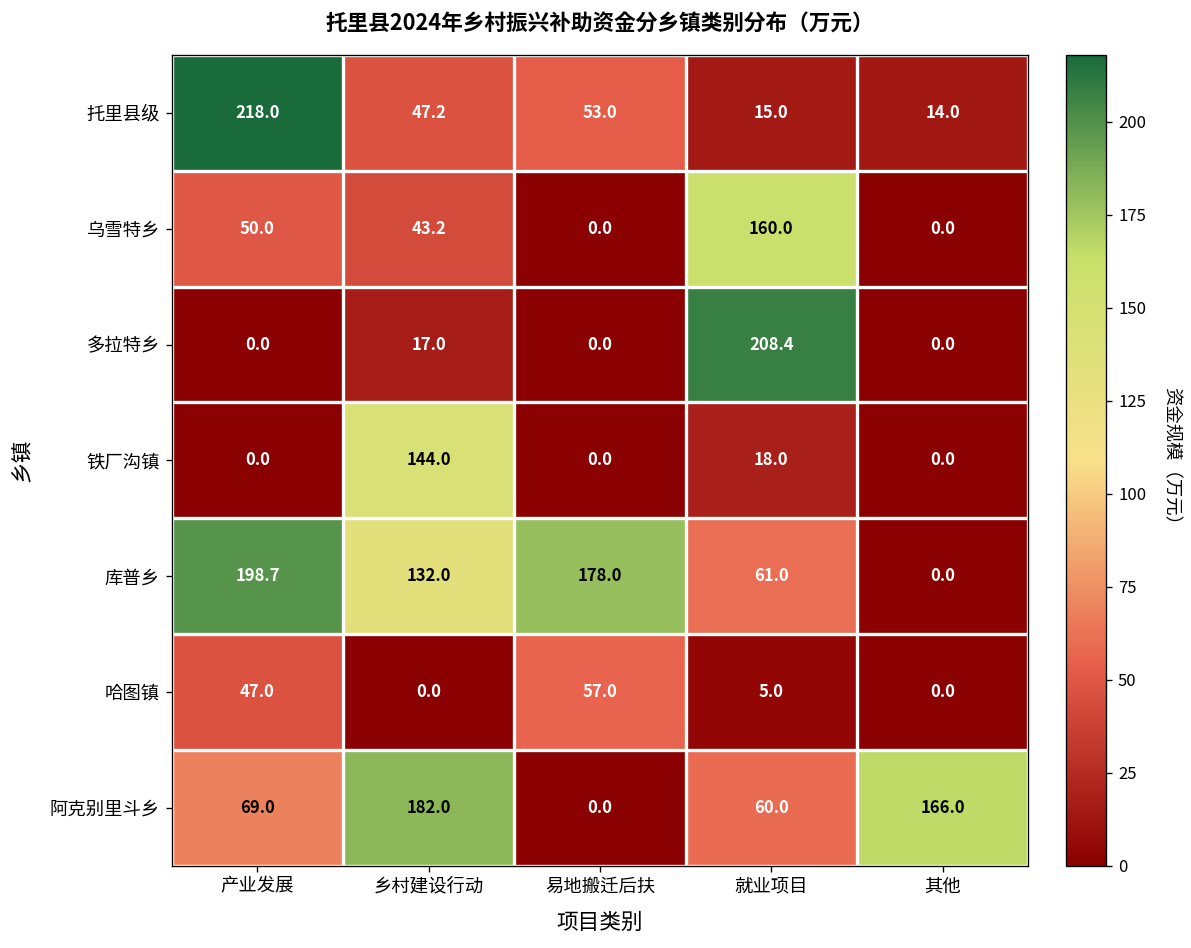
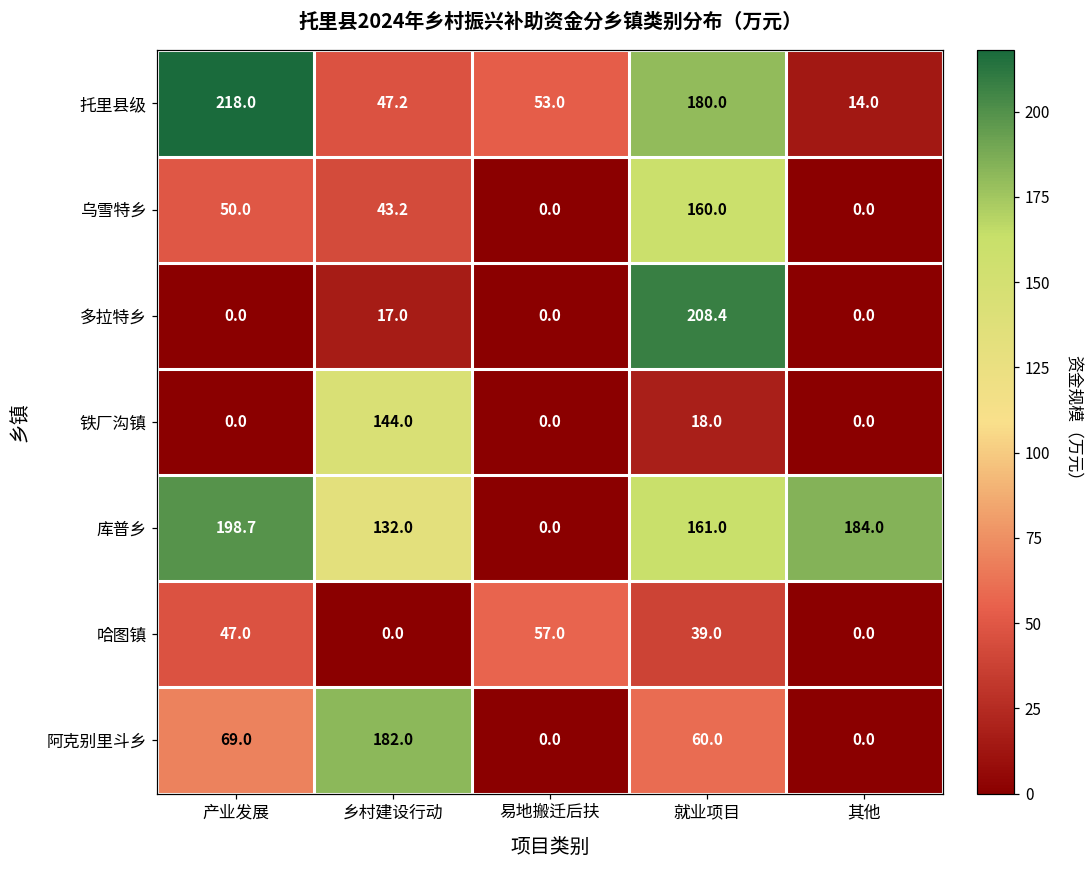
  {
    "托里县级": {
      "产业发展": 218.0,
      "乡村建设行动": 47.2,
      "易地搬迁后扶": 53.0,
-     "就业项目": 15.0,
+     "就业项目": 180.0,
      "其他": 14.0
    },
    "乌雪特乡": {
      "产业发展": 50.0,
      "乡村建设行动": 43.2,
      "易地搬迁后扶": 0.0,
      "就业项目": 160.0,
      "其他": 0.0
    },
    "多拉特乡": {
      "产业发展": 0.0,
      "乡村建设行动": 17.0,
      "易地搬迁后扶": 0.0,
      "就业项目": 208.4,
      "其他": 0.0
    },
    "铁厂沟镇": {
      "产业发展": 0.0,
      "乡村建设行动": 144.0,
      "易地搬迁后扶": 0.0,
      "就业项目": 18.0,
      "其他": 0.0
    },
    "库普乡": {
      "产业发展": 198.7,
      "乡村建设行动": 132.0,
-     "易地搬迁后扶": 178.0,
-     "就业项目": 61.0,
-     "其他": 0.0
+     "易地搬迁后扶": 0.0,
+     "就业项目": 161.0,
+     "其他": 184.0
    },
    "哈图镇": {
      "产业发展": 47.0,
      "乡村建设行动": 0.0,
      "易地搬迁后扶": 57.0,
-     "就业项目": 5.0,
+     "就业项目": 39.0,
      "其他": 0.0
    },
    "阿克别里斗乡": {
      "产业发展": 69.0,
      "乡村建设行动": 182.0,
      "易地搬迁后扶": 0.0,
      "就业项目": 60.0,
-     "其他": 166.0
+     "其他": 0.0
    }
  }
